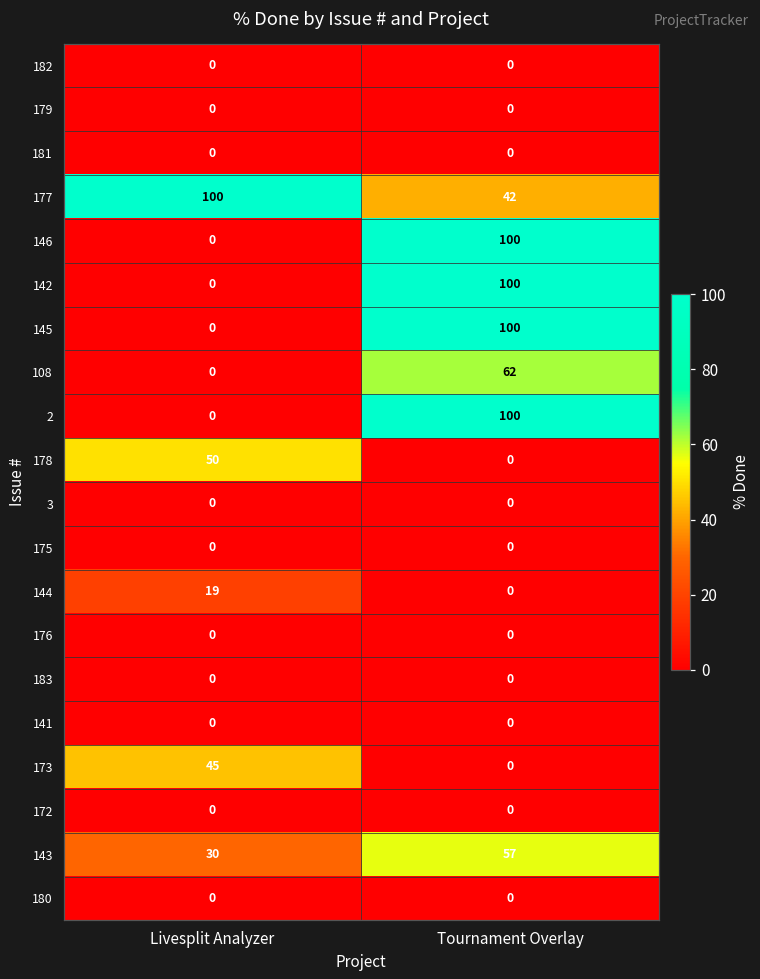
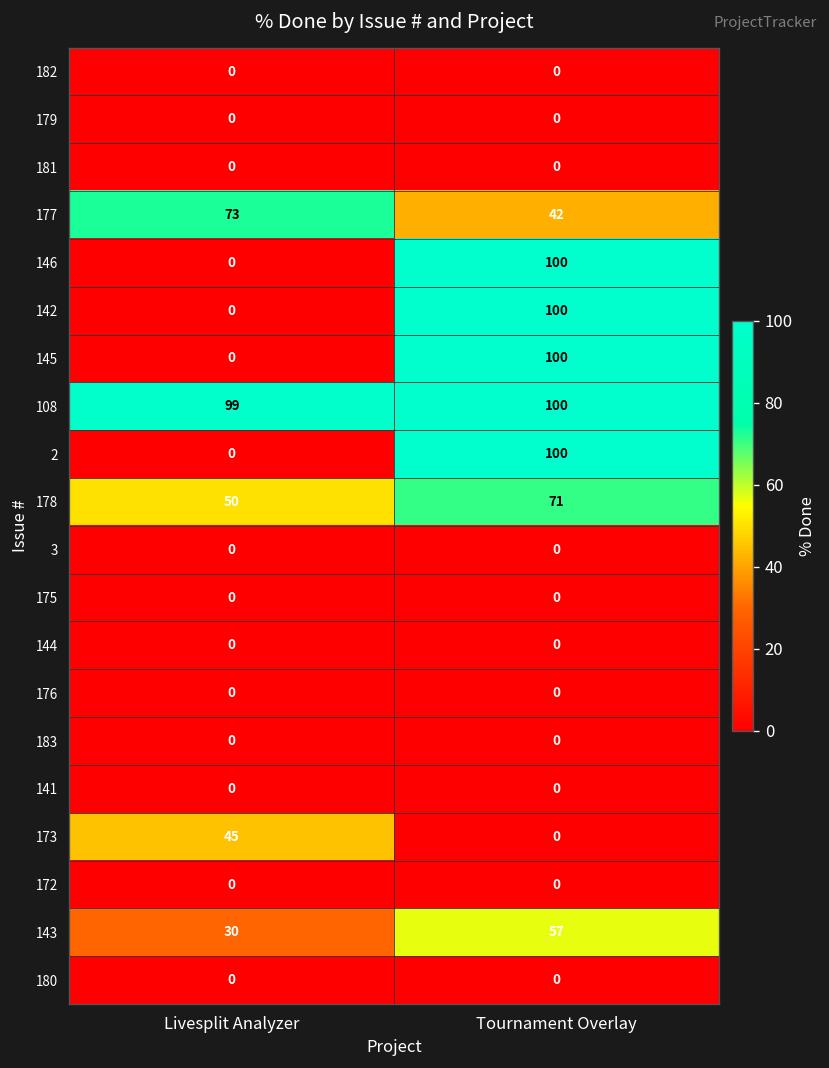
  {
    "182": {
      "Livesplit Analyzer": 0,
      "Tournament Overlay": 0
    },
    "179": {
      "Livesplit Analyzer": 0,
      "Tournament Overlay": 0
    },
    "181": {
      "Livesplit Analyzer": 0,
      "Tournament Overlay": 0
    },
    "177": {
-     "Livesplit Analyzer": 100,
+     "Livesplit Analyzer": 73,
      "Tournament Overlay": 42
    },
    "146": {
      "Livesplit Analyzer": 0,
      "Tournament Overlay": 100
    },
    "142": {
      "Livesplit Analyzer": 0,
      "Tournament Overlay": 100
    },
    "145": {
      "Livesplit Analyzer": 0,
      "Tournament Overlay": 100
    },
    "108": {
-     "Livesplit Analyzer": 0,
-     "Tournament Overlay": 62
+     "Livesplit Analyzer": 99,
+     "Tournament Overlay": 100
    },
    "2": {
      "Livesplit Analyzer": 0,
      "Tournament Overlay": 100
    },
    "178": {
      "Livesplit Analyzer": 50,
-     "Tournament Overlay": 0
+     "Tournament Overlay": 71
    },
    "3": {
      "Livesplit Analyzer": 0,
      "Tournament Overlay": 0
    },
    "175": {
      "Livesplit Analyzer": 0,
      "Tournament Overlay": 0
    },
    "144": {
-     "Livesplit Analyzer": 19,
+     "Livesplit Analyzer": 0,
      "Tournament Overlay": 0
    },
    "176": {
      "Livesplit Analyzer": 0,
      "Tournament Overlay": 0
    },
    "183": {
      "Livesplit Analyzer": 0,
      "Tournament Overlay": 0
    },
    "141": {
      "Livesplit Analyzer": 0,
      "Tournament Overlay": 0
    },
    "173": {
      "Livesplit Analyzer": 45,
      "Tournament Overlay": 0
    },
    "172": {
      "Livesplit Analyzer": 0,
      "Tournament Overlay": 0
    },
    "143": {
      "Livesplit Analyzer": 30,
      "Tournament Overlay": 57
    },
    "180": {
      "Livesplit Analyzer": 0,
      "Tournament Overlay": 0
    }
  }
